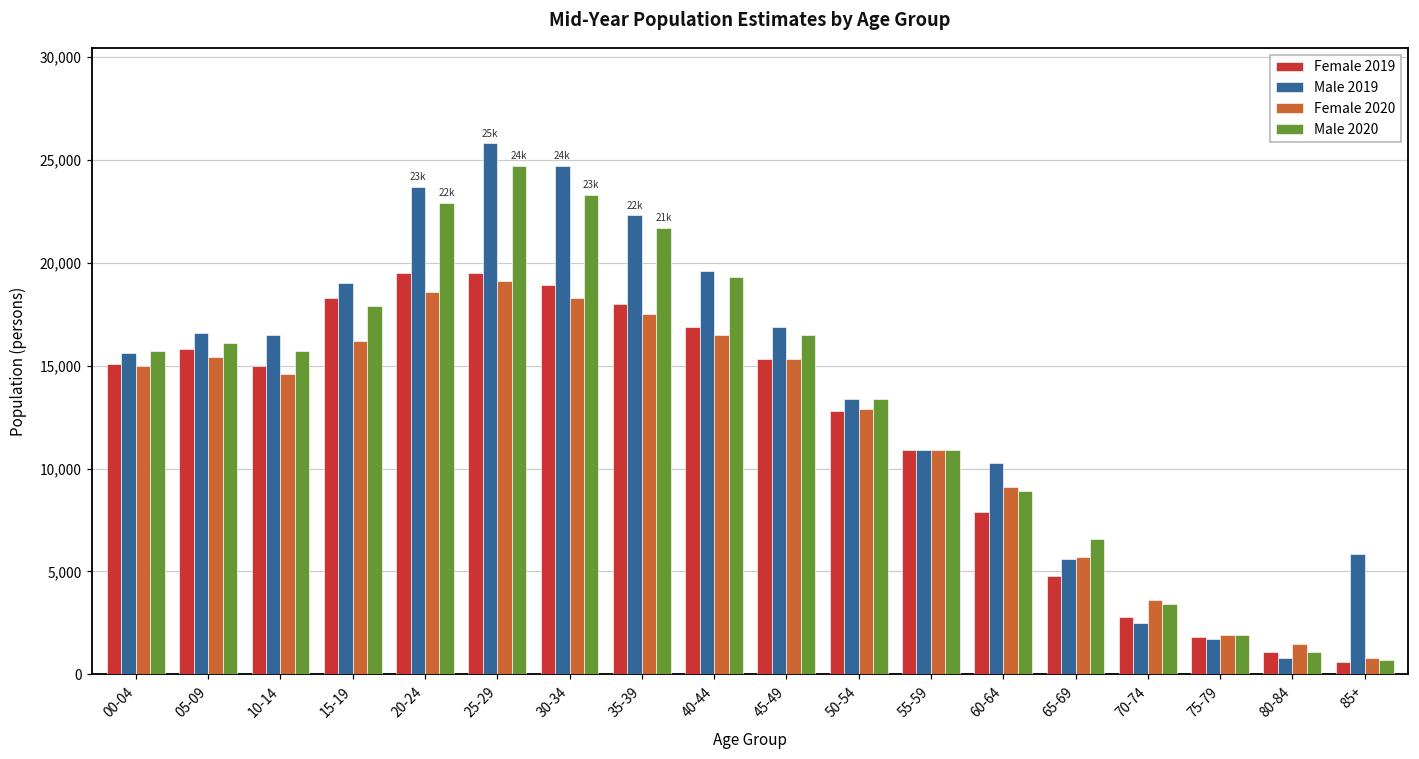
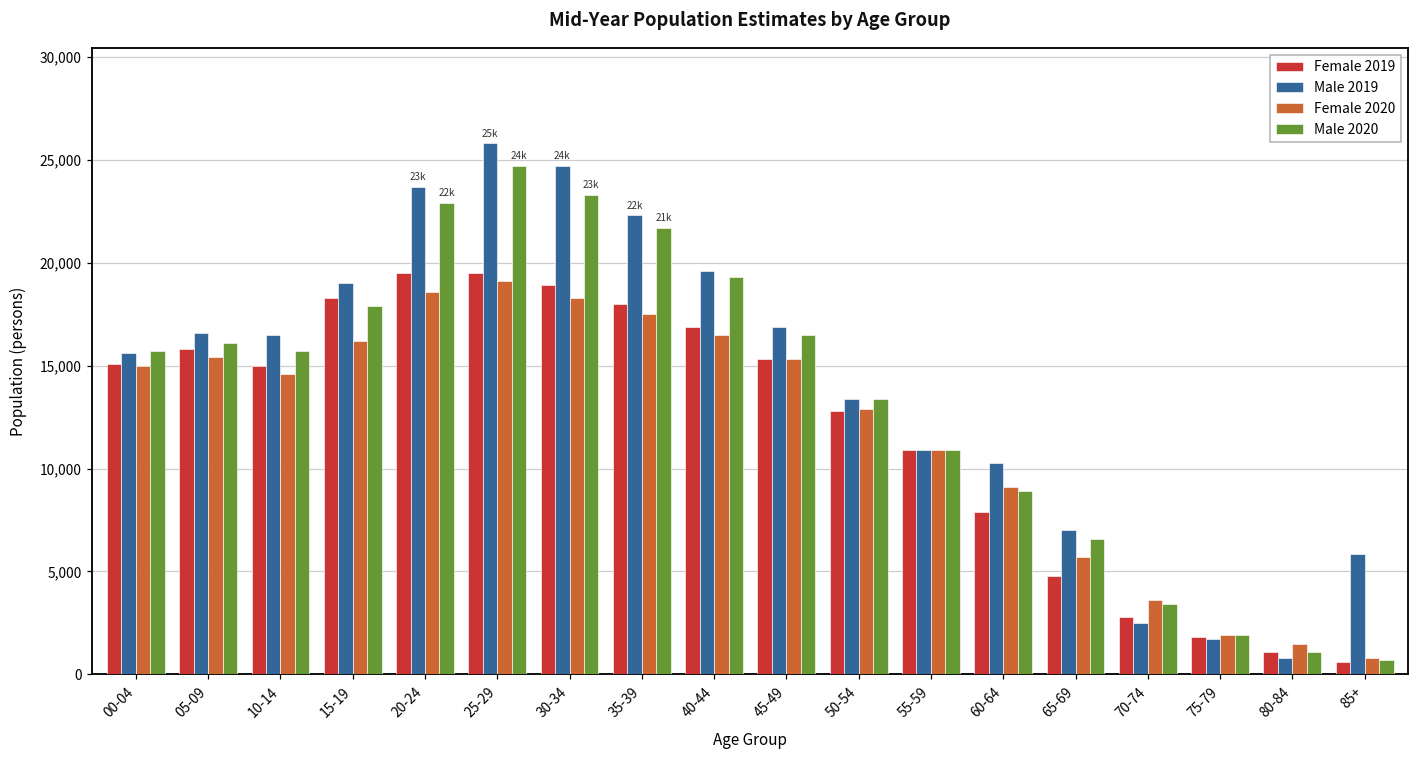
  {
    "Male 2019": {
      "00-04": "15,600",
      "05-09": "16,600",
      "10-14": "16,500",
      "15-19": "19,000",
      "40-44": "19,600",
      "45-49": "16,900",
      "50-54": "13,400",
      "55-59": "10,900",
      "60-64": "10,300",
-     "65-69": "5,600",
+     "65-69": "7,000",
      "70-74": "2,500",
      "75-79": "1,700",
      "80-84": "800",
      "85+": "5,900"
    },
    "Male 2020": {
      "30-34": "23k"
    }
  }
